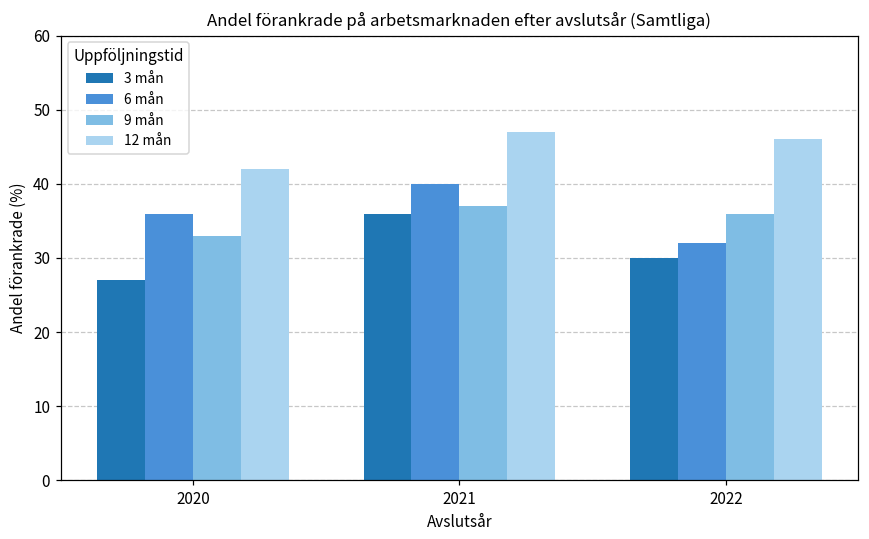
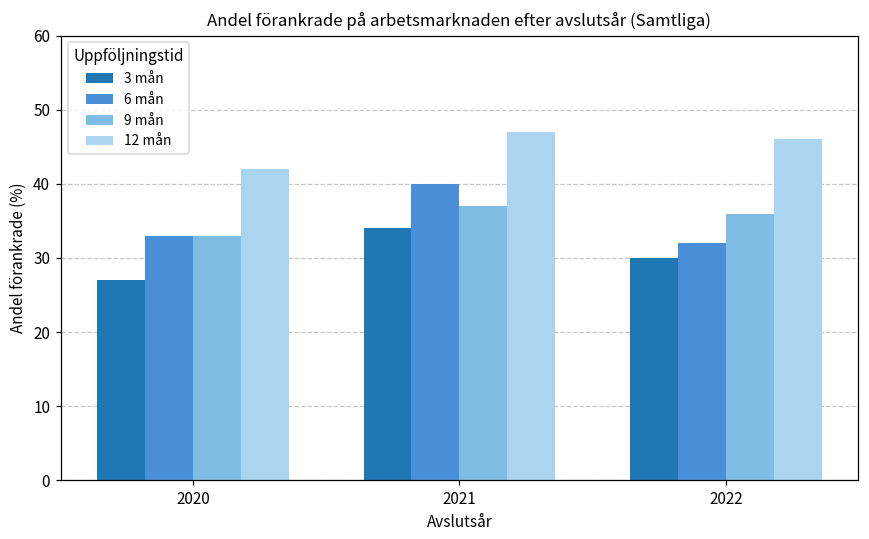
  {
    "3 mån": {
      "2020": 27,
-     "2021": 36,
+     "2021": 34,
      "2022": 30
    },
    "6 mån": {
-     "2020": 36,
+     "2020": 33,
      "2021": 40,
      "2022": 32
    }
  }
